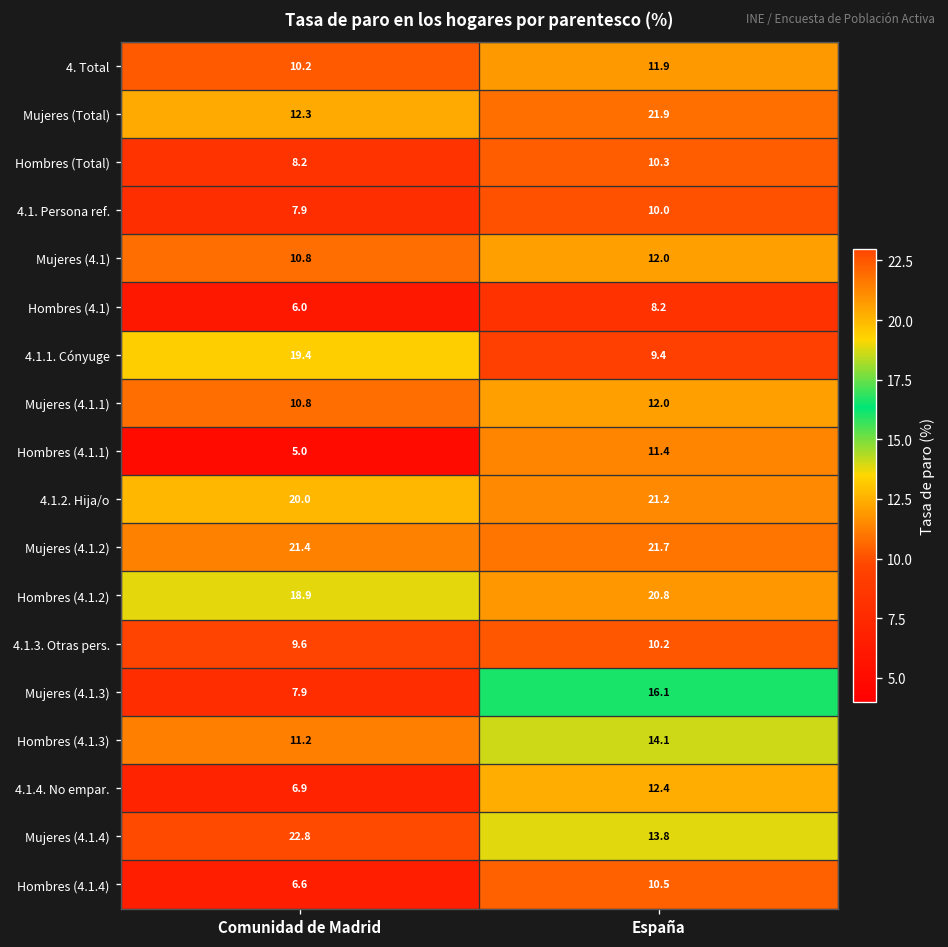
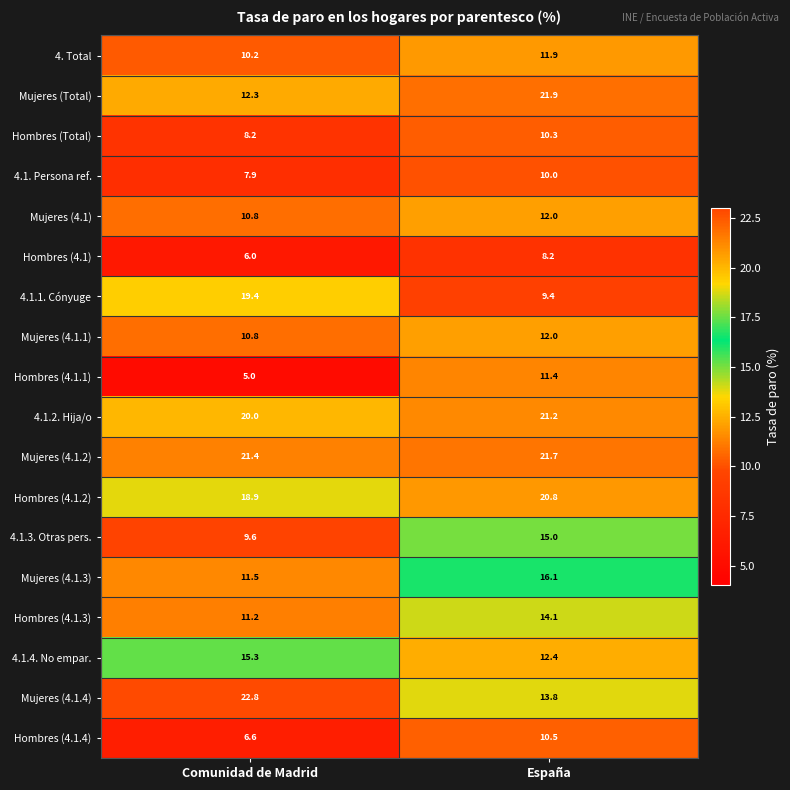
  {
    "4. Total": {
      "Comunidad de Madrid": 10.2,
      "España": 11.9
    },
    "Mujeres (Total)": {
      "Comunidad de Madrid": 12.3,
      "España": 21.9
    },
    "Hombres (Total)": {
      "Comunidad de Madrid": 8.2,
      "España": 10.3
    },
    "4.1. Persona ref.": {
      "Comunidad de Madrid": 7.9,
      "España": 10.0
    },
    "Mujeres (4.1)": {
      "Comunidad de Madrid": 10.8,
      "España": 12.0
    },
    "Hombres (4.1)": {
      "Comunidad de Madrid": 6.0,
      "España": 8.2
    },
    "4.1.1. Cónyuge": {
      "Comunidad de Madrid": 19.4,
      "España": 9.4
    },
    "Mujeres (4.1.1)": {
      "Comunidad de Madrid": 10.8,
      "España": 12.0
    },
    "Hombres (4.1.1)": {
      "Comunidad de Madrid": 5.0,
      "España": 11.4
    },
    "4.1.2. Hija/o": {
      "Comunidad de Madrid": 20.0,
      "España": 21.2
    },
    "Mujeres (4.1.2)": {
      "Comunidad de Madrid": 21.4,
      "España": 21.7
    },
    "Hombres (4.1.2)": {
      "Comunidad de Madrid": 18.9,
      "España": 20.8
    },
    "4.1.3. Otras pers.": {
      "Comunidad de Madrid": 9.6,
-     "España": 10.2
+     "España": 15.0
    },
    "Mujeres (4.1.3)": {
-     "Comunidad de Madrid": 7.9,
+     "Comunidad de Madrid": 11.5,
      "España": 16.1
    },
    "Hombres (4.1.3)": {
      "Comunidad de Madrid": 11.2,
      "España": 14.1
    },
    "4.1.4. No empar.": {
-     "Comunidad de Madrid": 6.9,
+     "Comunidad de Madrid": 15.3,
      "España": 12.4
    },
    "Mujeres (4.1.4)": {
      "Comunidad de Madrid": 22.8,
      "España": 13.8
    },
    "Hombres (4.1.4)": {
      "Comunidad de Madrid": 6.6,
      "España": 10.5
    }
  }
